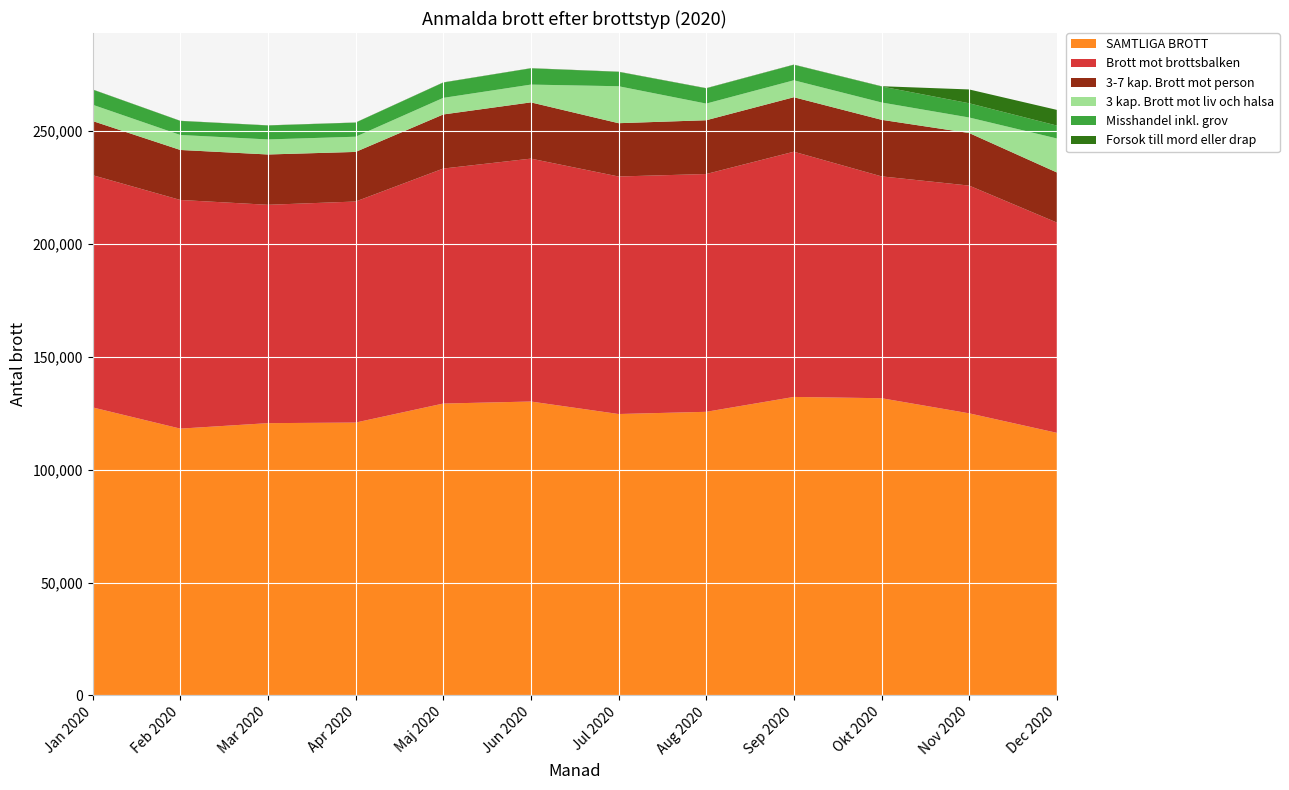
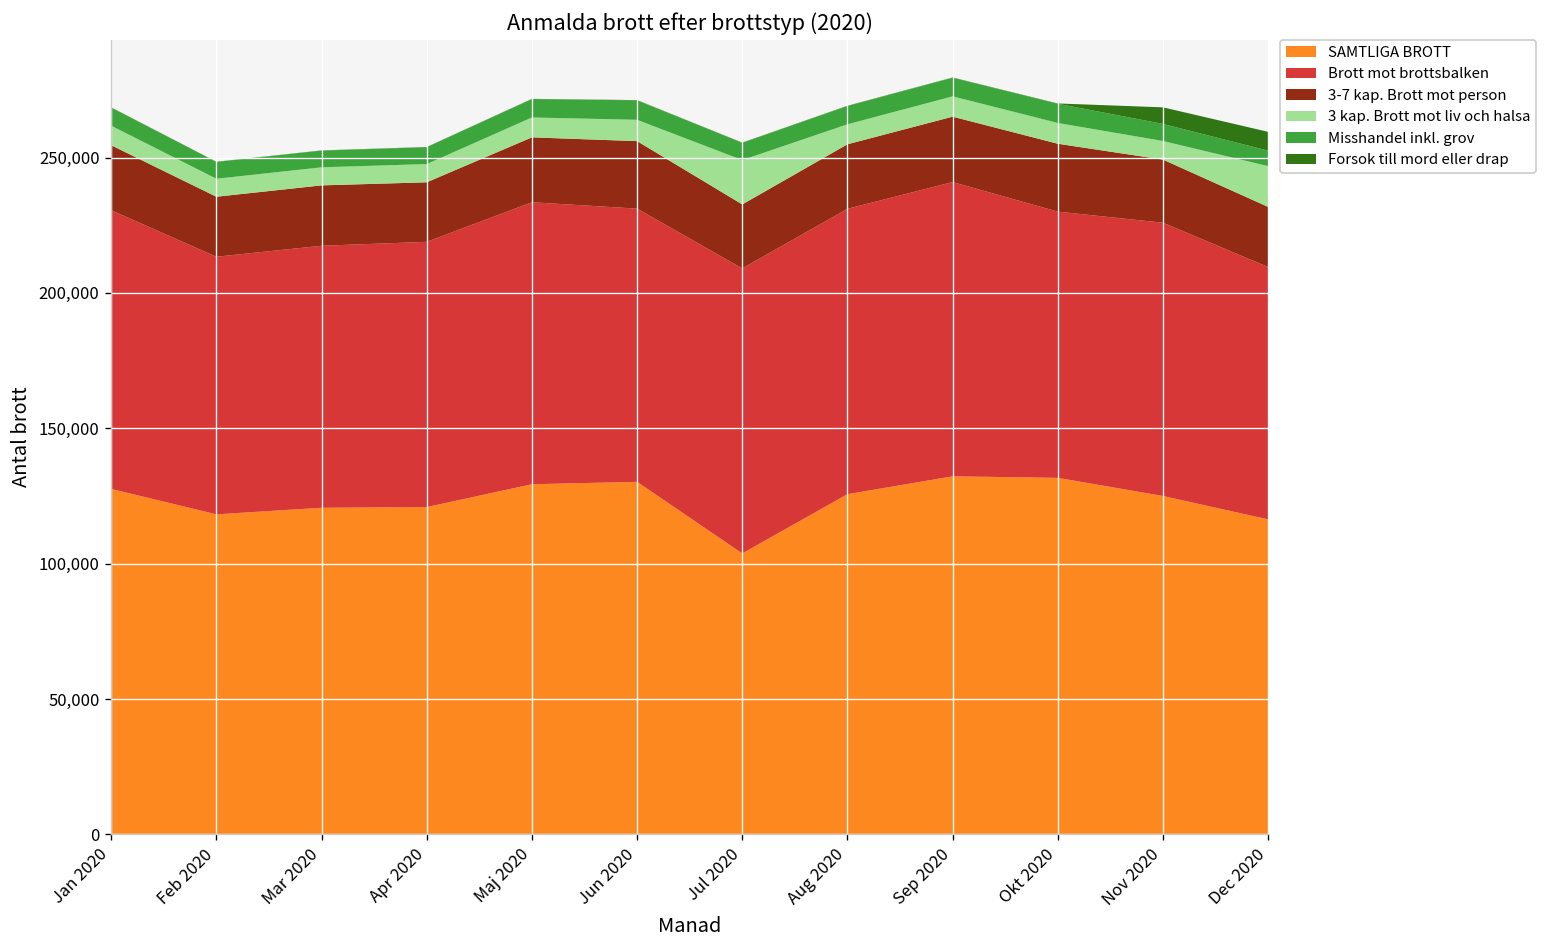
  {
    "SAMTLIGA BROTT": {
      "Jan 2020": "128,000",
      "Feb 2020": "118,000",
      "Mar 2020": "121,000",
      "Apr 2020": "121,000",
      "Maj 2020": "129,000",
      "Jun 2020": "130,000",
-     "Jul 2020": "125,000",
+     "Jul 2020": "104,000",
      "Aug 2020": "126,000",
      "Sep 2020": "132,000",
      "Okt 2020": "132,000",
      "Nov 2020": "125,000",
      "Dec 2020": "116,000"
    },
    "Brott mot brottsbalken": {
      "Jan 2020": "103,000",
-     "Feb 2020": "101,000",
+     "Feb 2020": "95,000",
      "Mar 2020": "97,000",
      "Apr 2020": "98,000",
      "Maj 2020": "104,000",
-     "Jun 2020": "108,000",
+     "Jun 2020": "101,000",
      "Jul 2020": "105,000",
      "Aug 2020": "105,000",
      "Sep 2020": "109,000",
      "Okt 2020": "98,000",
      "Nov 2020": "101,000",
      "Dec 2020": "93,000"
    },
    "3-7 kap. Brott mot person": {
      "Jan 2020": "24,000",
      "Feb 2020": "22,000",
      "Mar 2020": "22,000",
      "Apr 2020": "22,000",
      "Maj 2020": "24,000",
      "Jun 2020": "25,000",
      "Jul 2020": "24,000",
      "Aug 2020": "24,000",
      "Sep 2020": "24,000",
      "Okt 2020": "25,000",
      "Nov 2020": "23,000",
      "Dec 2020": "22,000"
    },
    "3 kap. Brott mot liv och halsa": {
      "Jan 2020": "7,000",
      "Feb 2020": "7,000",
      "Mar 2020": "7,000",
      "Apr 2020": "7,000",
      "Maj 2020": "7,000",
      "Jun 2020": "8,000",
      "Jul 2020": "16,000",
      "Aug 2020": "7,000",
      "Sep 2020": "8,000",
      "Okt 2020": "8,000",
      "Nov 2020": "7,000",
      "Dec 2020": "15,000"
    },
    "Misshandel inkl. grov": {
      "Nov 2020": "6,000",
      "Dec 2020": "6,000"
    },
    "Forsok till mord eller drap": {
      "Nov 2020": "6,000",
      "Dec 2020": "7,000"
    }
  }
